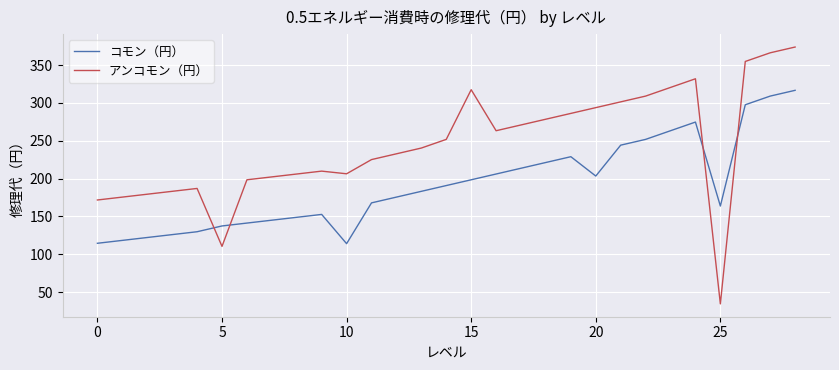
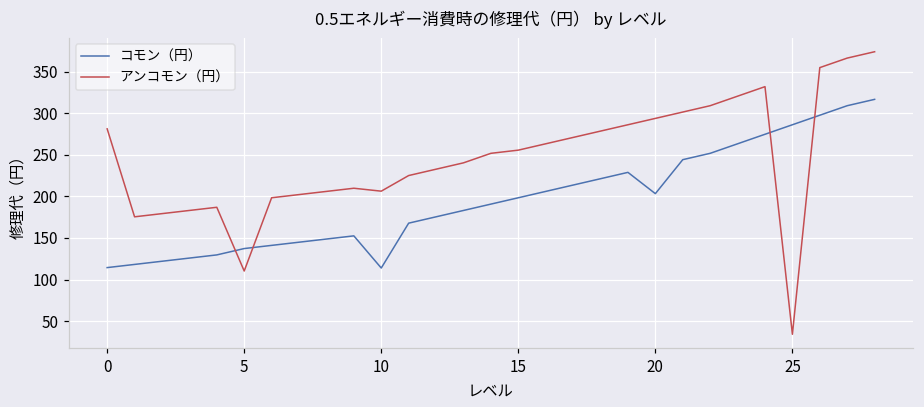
  {
    "コモン（円）": {
      "0": 110,
      "5": 140,
      "10": 110,
      "15": 200,
      "20": 200,
-     "25": 160
+     "25": 290
    },
    "アンコモン（円）": {
-     "0": 170,
+     "0": 280,
      "5": 110,
      "10": 210,
-     "15": 320,
+     "15": 260,
      "20": 290,
      "25": 30
    }
  }
